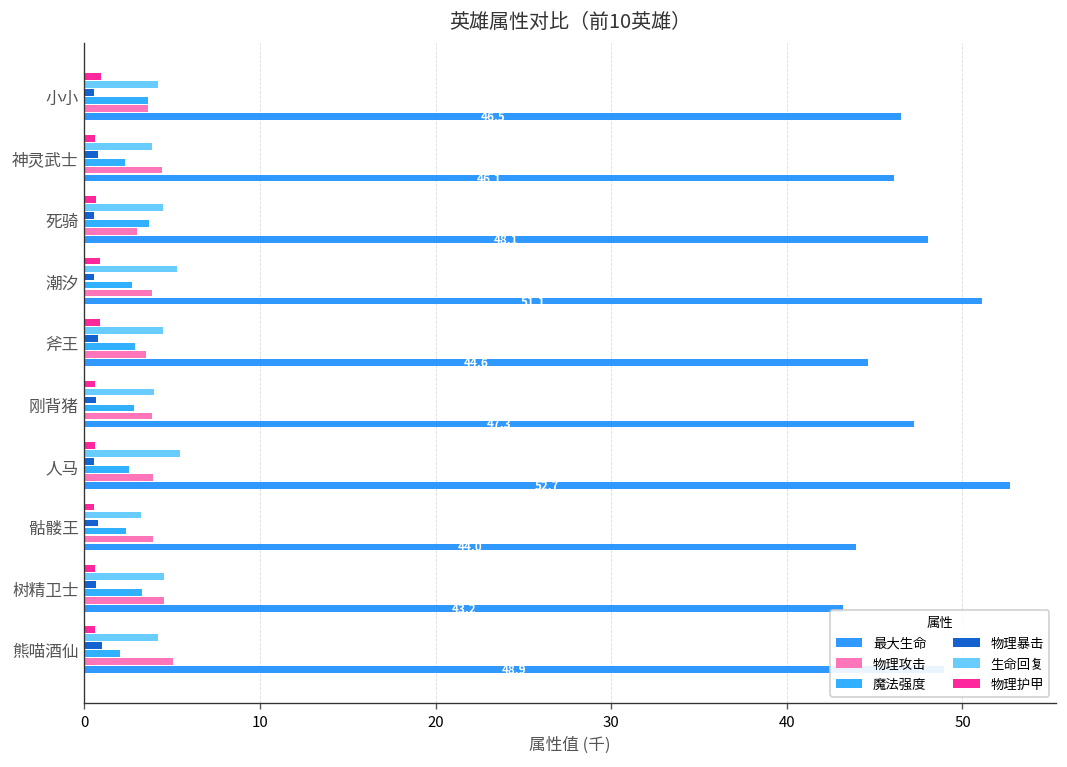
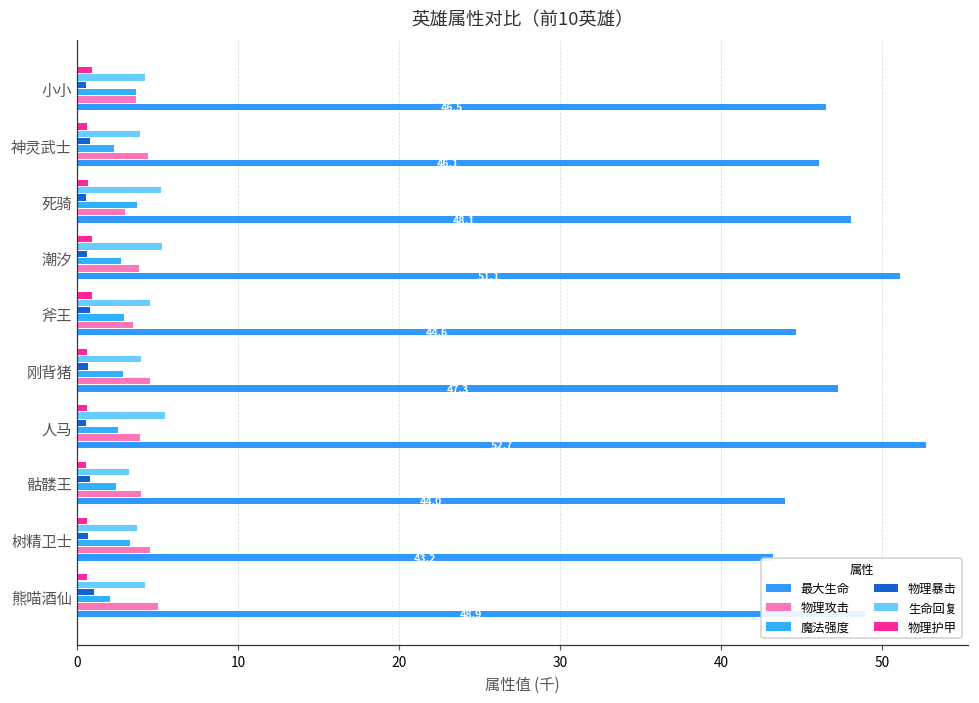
  {
    "物理攻击": {
      "小小": 3.6,
      "神灵武士": 4.4,
      "死骑": 3.0,
      "潮汐": 3.8,
      "斧王": 3.5,
-     "刚背猪": 3.9,
+     "刚背猪": 4.5,
      "人马": 3.9,
      "骷髅王": 3.9,
      "树精卫士": 4.5,
      "熊喵酒仙": 5.0
    },
    "物理暴击": {
      "小小": 0.5,
      "神灵武士": 0.8,
      "死骑": 0.5,
      "潮汐": 0.6,
      "斧王": 0.8,
      "刚背猪": 0.7,
      "人马": 0.5,
      "骷髅王": 0.8,
      "树精卫士": 0.7,
      "熊喵酒仙": 1.0
    },
    "生命回复": {
      "小小": 4.2,
      "神灵武士": 3.9,
-     "死骑": 4.5,
+     "死骑": 5.2,
      "潮汐": 5.3,
      "斧王": 4.5,
      "刚背猪": 3.9,
      "人马": 5.5,
      "骷髅王": 3.2,
-     "树精卫士": 4.5,
+     "树精卫士": 3.7,
      "熊喵酒仙": 4.2
    },
    "物理护甲": {
      "小小": 0.9,
      "神灵武士": 0.6,
      "死骑": 0.6,
      "潮汐": 0.9,
      "斧王": 0.9,
      "刚背猪": 0.6,
      "人马": 0.6,
      "骷髅王": 0.5,
      "树精卫士": 0.6,
      "熊喵酒仙": 0.6
    }
  }
